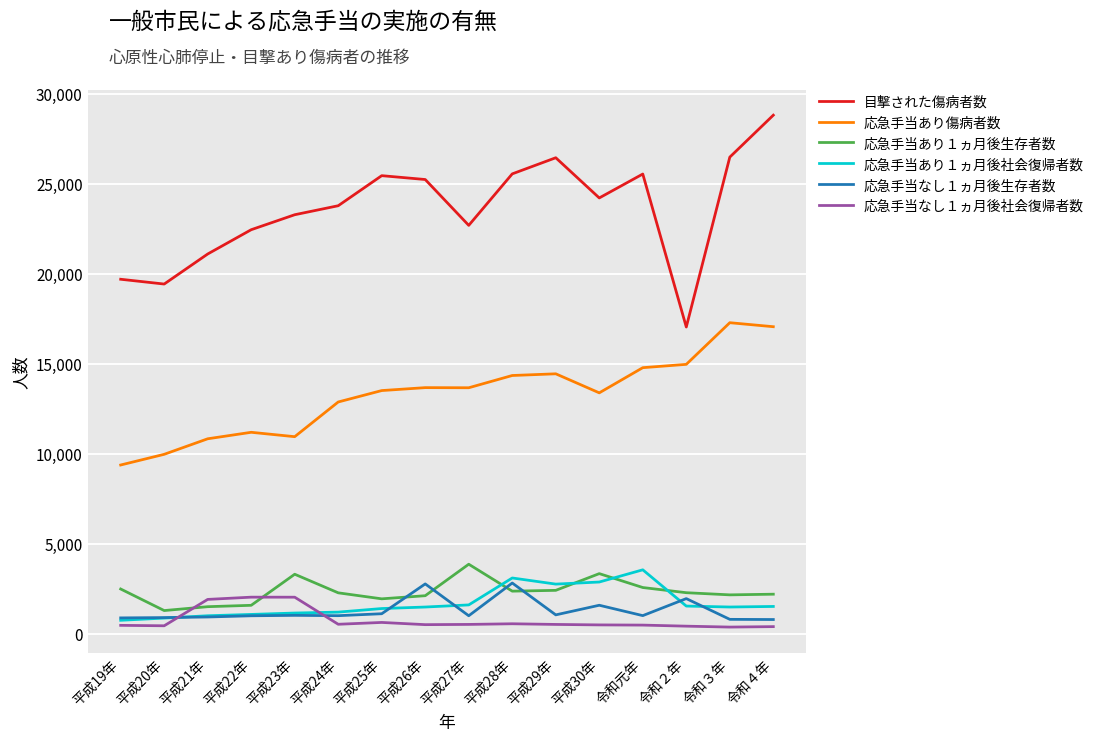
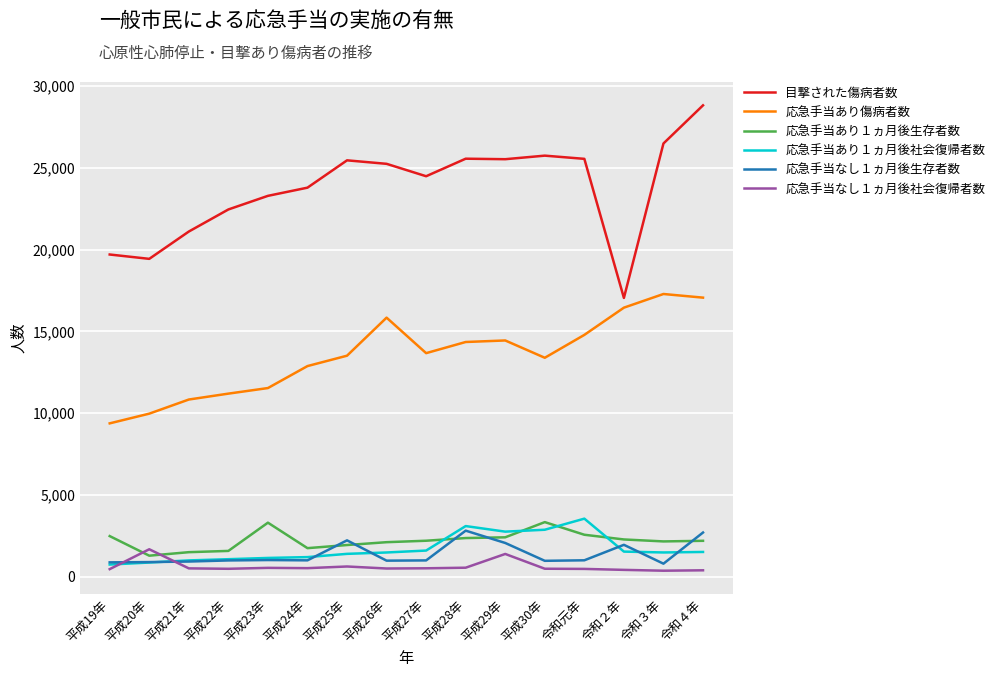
  {
    "目撃された傷病者数": {
      "平成19年": "19,700",
      "平成20年": "19,400",
      "平成21年": "21,100",
      "平成22年": "22,500",
      "平成23年": "23,300",
      "平成24年": "23,800",
      "平成25年": "25,500",
      "平成26年": "25,300",
-     "平成27年": "22,700",
+     "平成27年": "24,500",
      "平成28年": "25,600",
-     "平成29年": "26,500",
-     "平成30年": "24,200",
+     "平成29年": "25,500",
+     "平成30年": "25,800",
      "令和元年": "25,600",
      "令和２年": "17,100",
      "令和３年": "26,500",
      "令和４年": "28,800"
    },
    "応急手当あり傷病者数": {
      "平成19年": "9,400",
      "平成20年": "10,000",
      "平成21年": "10,800",
      "平成22年": "11,200",
-     "平成23年": "11,000",
+     "平成23年": "11,500",
      "平成24年": "12,900",
      "平成25年": "13,500",
-     "平成26年": "13,700",
+     "平成26年": "15,800",
      "平成27年": "13,700",
      "平成28年": "14,400",
      "平成29年": "14,400",
      "平成30年": "13,400",
      "令和元年": "14,800",
-     "令和２年": "15,000",
+     "令和２年": "16,500",
      "令和３年": "17,300",
      "令和４年": "17,100"
    },
    "応急手当あり１ヵ月後生存者数": {
      "平成19年": "2,500",
      "平成20年": "1,300",
      "平成21年": "1,500",
      "平成22年": "1,600",
      "平成23年": "3,300",
-     "平成24年": "2,300",
+     "平成24年": "1,700",
      "平成25年": "1,900",
      "平成26年": "2,100",
-     "平成27年": "3,900",
+     "平成27年": "2,200",
      "平成28年": "2,400",
      "平成29年": "2,400",
      "平成30年": "3,300",
      "令和元年": "2,600",
      "令和２年": "2,300",
      "令和３年": "2,200",
      "令和４年": "2,200"
    },
    "応急手当あり１ヵ月後社会復帰者数": {
      "平成24年": "1,200",
      "平成25年": "1,400",
      "平成26年": "1,500",
      "平成27年": "1,600",
      "平成28年": "3,100",
      "平成29年": "2,800",
      "平成30年": "2,900",
      "令和元年": "3,500",
      "令和２年": "1,500",
      "令和３年": "1,500",
      "令和４年": "1,500"
    },
    "応急手当なし１ヵ月後生存者数": {
      "平成24年": "1,000",
-     "平成25年": "1,100",
-     "平成26年": "2,800",
+     "平成25年": "2,200",
+     "平成26年": "1,000",
      "平成27年": "1,000",
      "平成28年": "2,800",
-     "平成29年": "1,000",
-     "平成30年": "1,600",
+     "平成29年": "2,100",
+     "平成30年": "1,000",
      "令和元年": "1,000",
      "令和２年": "1,900",
      "令和３年": "800",
-     "令和４年": "800"
+     "令和４年": "2,700"
    },
    "応急手当なし１ヵ月後社会復帰者数": {
      "平成19年": "500",
-     "平成20年": "400",
-     "平成21年": "1,900",
-     "平成22年": "2,000",
-     "平成23年": "2,000",
+     "平成20年": "1,700",
+     "平成21年": "500",
+     "平成22年": "500",
+     "平成23年": "500",
      "平成24年": "500",
      "平成25年": "600",
      "平成26年": "500",
      "平成27年": "500",
      "平成28年": "500",
-     "平成29年": "500",
+     "平成29年": "1,400",
      "平成30年": "500",
      "令和元年": "500",
      "令和２年": "400",
      "令和３年": "400",
      "令和４年": "400"
    }
  }
